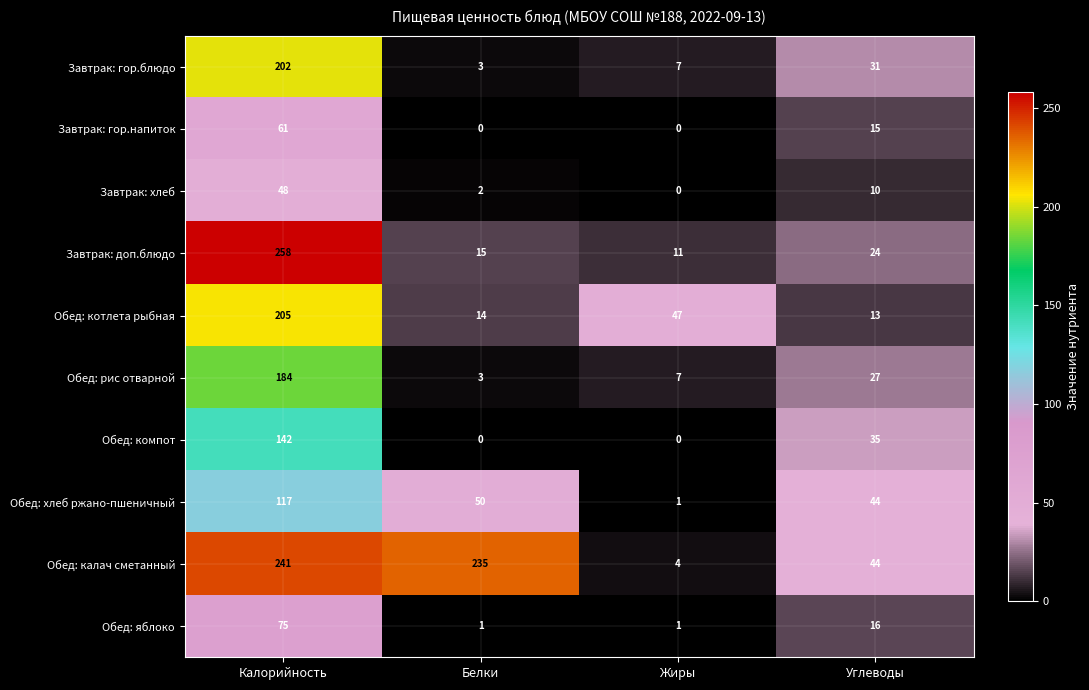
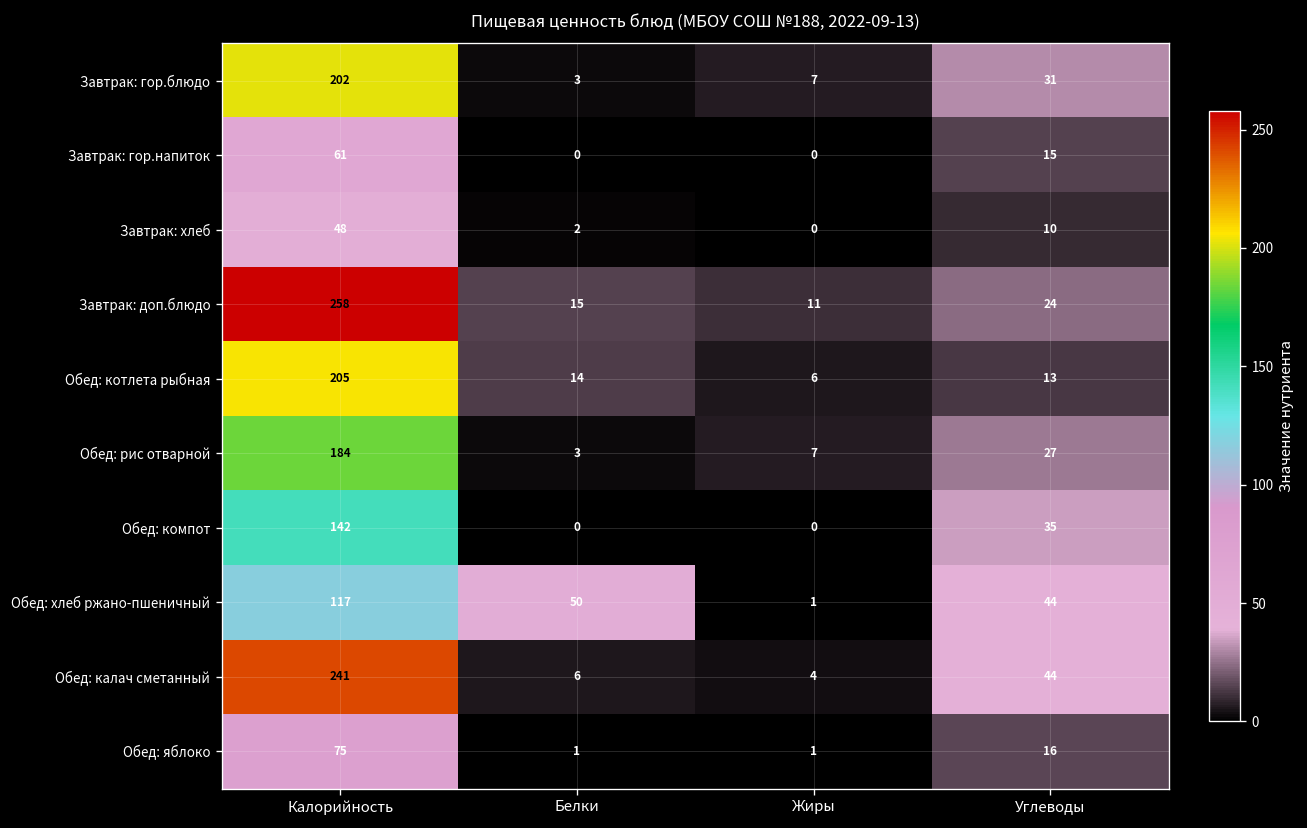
  {
    "Завтрак: гор.блюдо": {
      "Калорийность": 202,
      "Белки": 3,
      "Жиры": 7,
      "Углеводы": 31
    },
    "Завтрак: гор.напиток": {
      "Калорийность": 61,
      "Белки": 0,
      "Жиры": 0,
      "Углеводы": 15
    },
    "Завтрак: хлеб": {
      "Калорийность": 48,
      "Белки": 2,
      "Жиры": 0,
      "Углеводы": 10
    },
    "Завтрак: доп.блюдо": {
      "Калорийность": 258,
      "Белки": 15,
      "Жиры": 11,
      "Углеводы": 24
    },
    "Обед: котлета рыбная": {
      "Калорийность": 205,
      "Белки": 14,
-     "Жиры": 47,
+     "Жиры": 6,
      "Углеводы": 13
    },
    "Обед: рис отварной": {
      "Калорийность": 184,
      "Белки": 3,
      "Жиры": 7,
      "Углеводы": 27
    },
    "Обед: компот": {
      "Калорийность": 142,
      "Белки": 0,
      "Жиры": 0,
      "Углеводы": 35
    },
    "Обед: хлеб ржано-пшеничный": {
      "Калорийность": 117,
      "Белки": 50,
      "Жиры": 1,
      "Углеводы": 44
    },
    "Обед: калач сметанный": {
      "Калорийность": 241,
-     "Белки": 235,
+     "Белки": 6,
      "Жиры": 4,
      "Углеводы": 44
    },
    "Обед: яблоко": {
      "Калорийность": 75,
      "Белки": 1,
      "Жиры": 1,
      "Углеводы": 16
    }
  }
